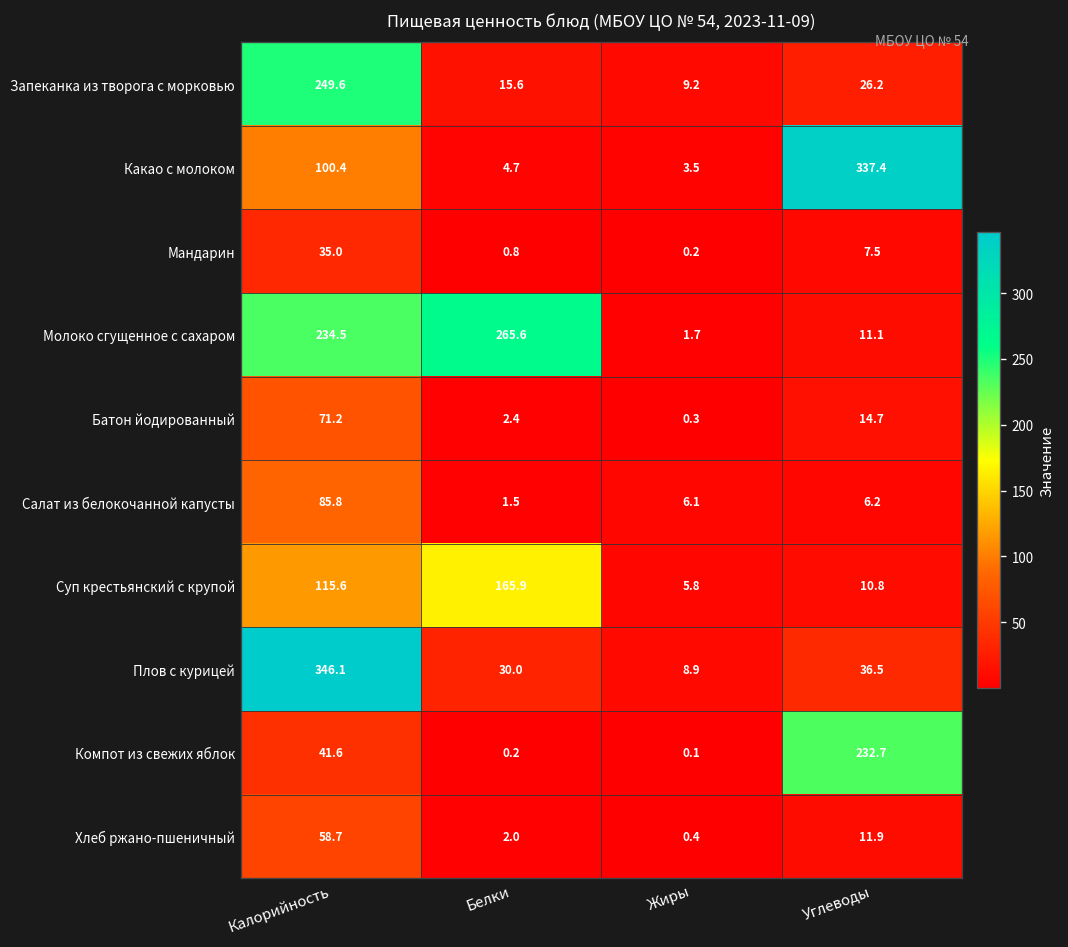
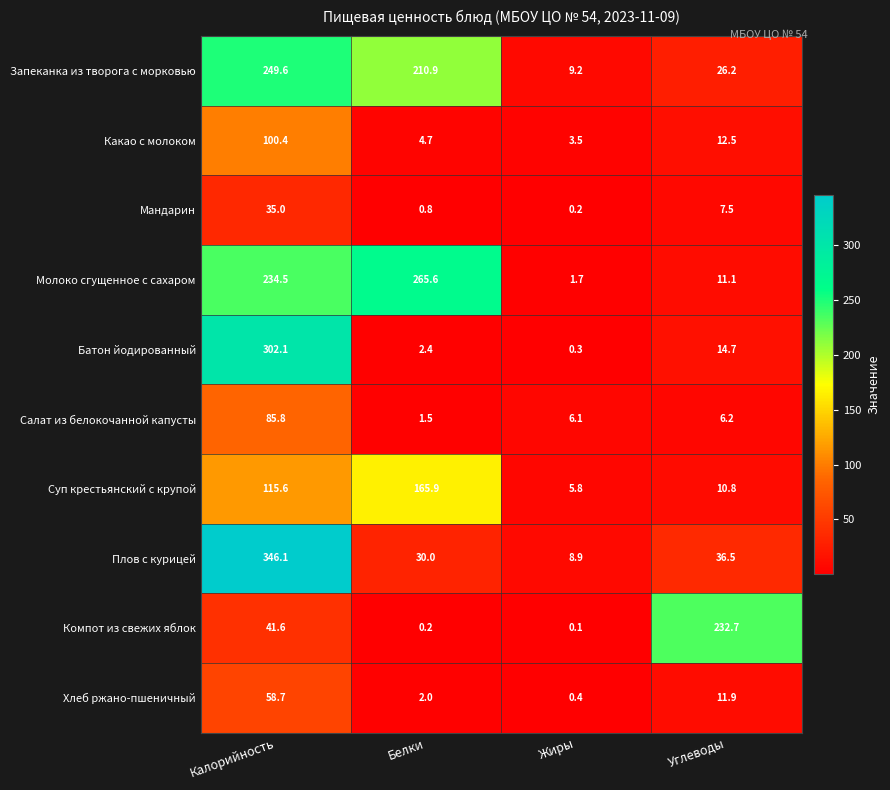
  {
    "Запеканка из творога с морковью": {
      "Калорийность": 249.6,
-     "Белки": 15.6,
+     "Белки": 210.9,
      "Жиры": 9.2,
      "Углеводы": 26.2
    },
    "Какао с молоком": {
      "Калорийность": 100.4,
      "Белки": 4.7,
      "Жиры": 3.5,
-     "Углеводы": 337.4
+     "Углеводы": 12.5
    },
    "Мандарин": {
      "Калорийность": 35.0,
      "Белки": 0.8,
      "Жиры": 0.2,
      "Углеводы": 7.5
    },
    "Молоко сгущенное с сахаром": {
      "Калорийность": 234.5,
      "Белки": 265.6,
      "Жиры": 1.7,
      "Углеводы": 11.1
    },
    "Батон йодированный": {
-     "Калорийность": 71.2,
+     "Калорийность": 302.1,
      "Белки": 2.4,
      "Жиры": 0.3,
      "Углеводы": 14.7
    },
    "Салат из белокочанной капусты": {
      "Калорийность": 85.8,
      "Белки": 1.5,
      "Жиры": 6.1,
      "Углеводы": 6.2
    },
    "Суп крестьянский с крупой": {
      "Калорийность": 115.6,
      "Белки": 165.9,
      "Жиры": 5.8,
      "Углеводы": 10.8
    },
    "Плов с курицей": {
      "Калорийность": 346.1,
      "Белки": 30.0,
      "Жиры": 8.9,
      "Углеводы": 36.5
    },
    "Компот из свежих яблок": {
      "Калорийность": 41.6,
      "Белки": 0.2,
      "Жиры": 0.1,
      "Углеводы": 232.7
    },
    "Хлеб ржано-пшеничный": {
      "Калорийность": 58.7,
      "Белки": 2.0,
      "Жиры": 0.4,
      "Углеводы": 11.9
    }
  }
